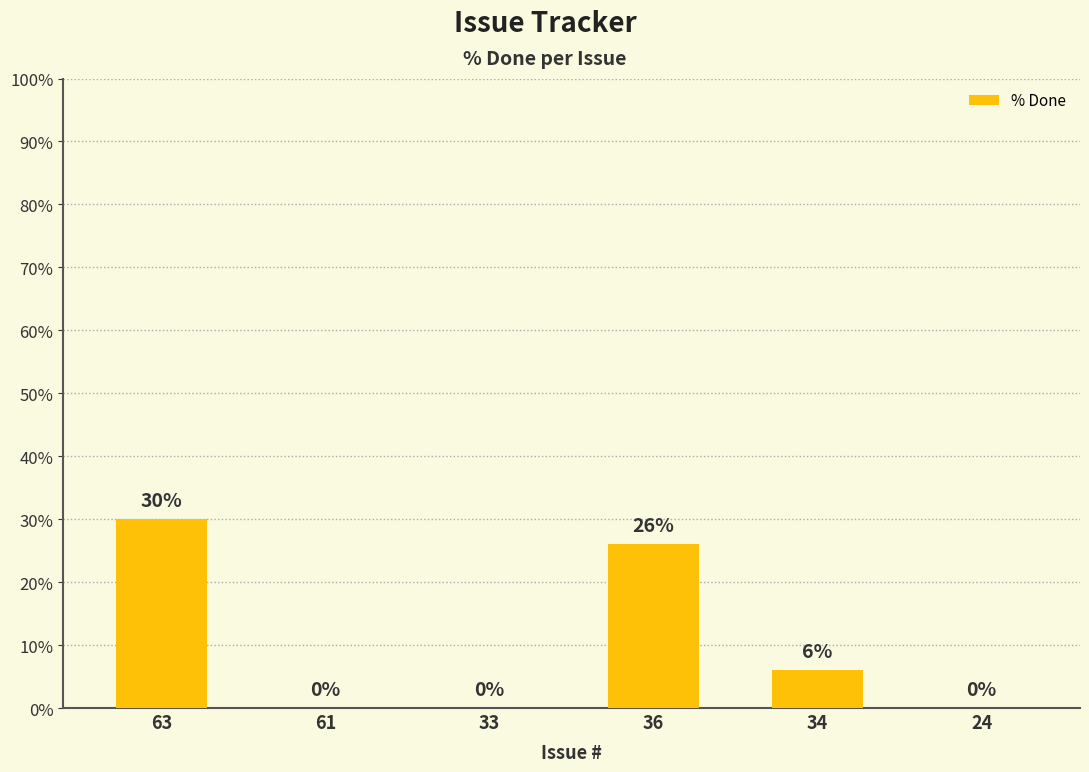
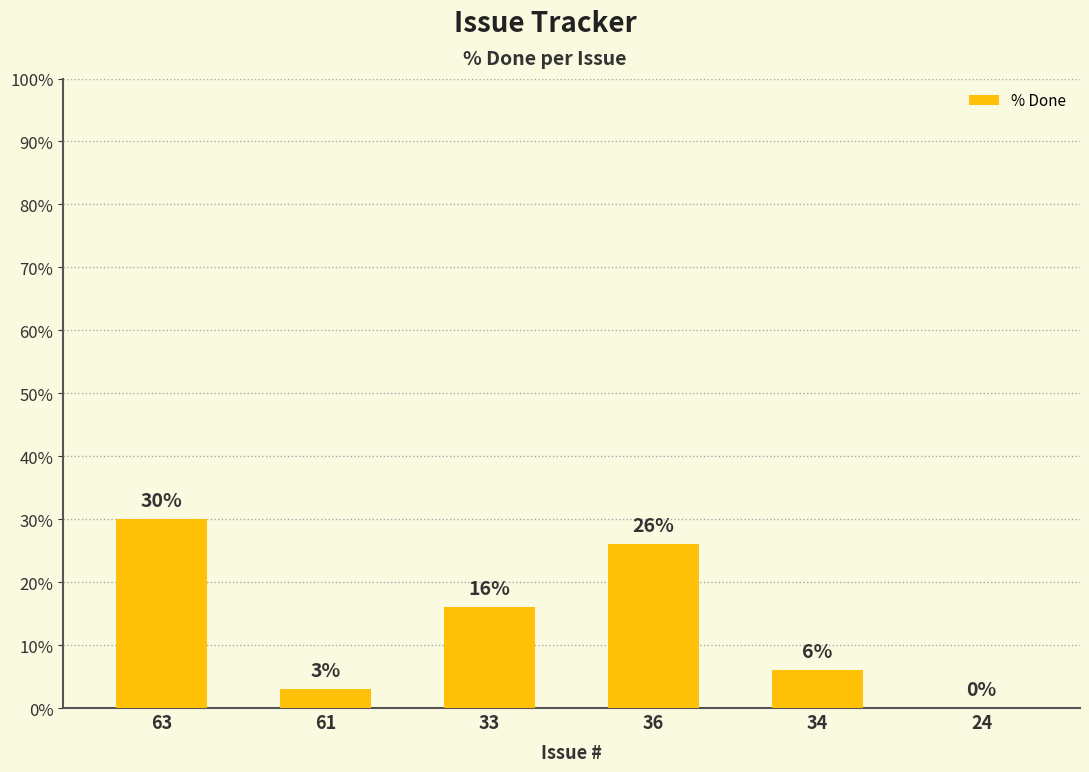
  {
    "63": "30%",
-   "61": "0%",
-   "33": "0%",
+   "61": "3%",
+   "33": "16%",
    "36": "26%",
    "34": "6%",
    "24": "0%"
  }
